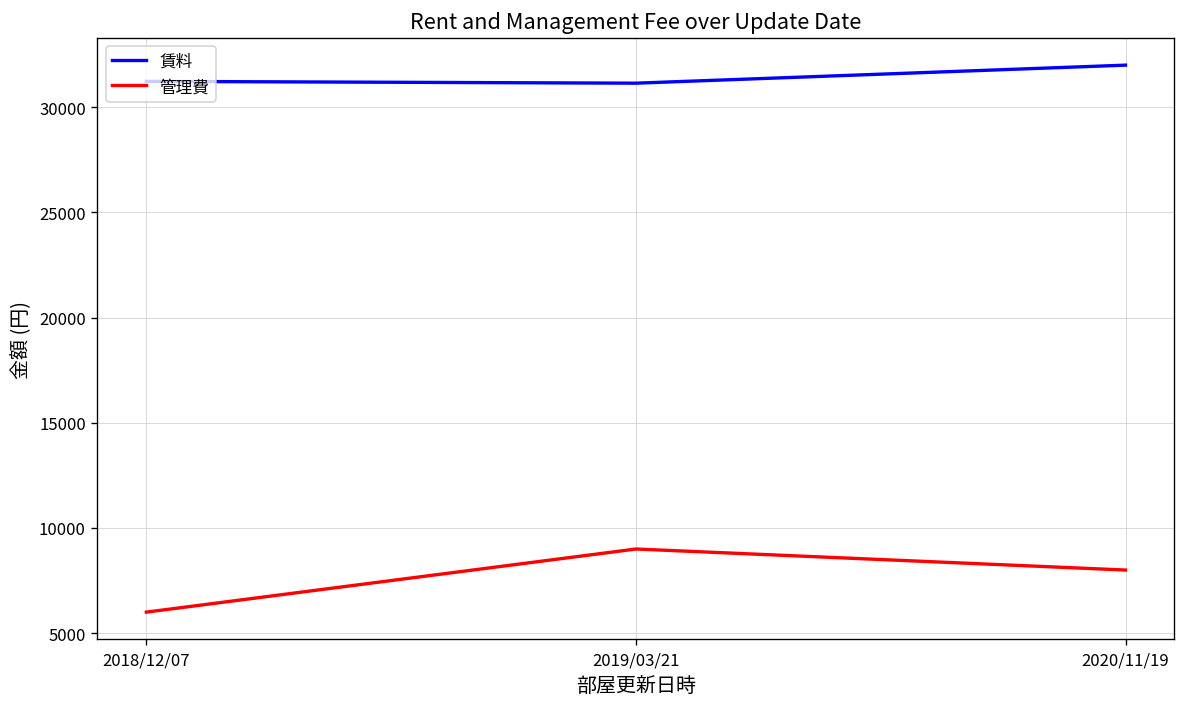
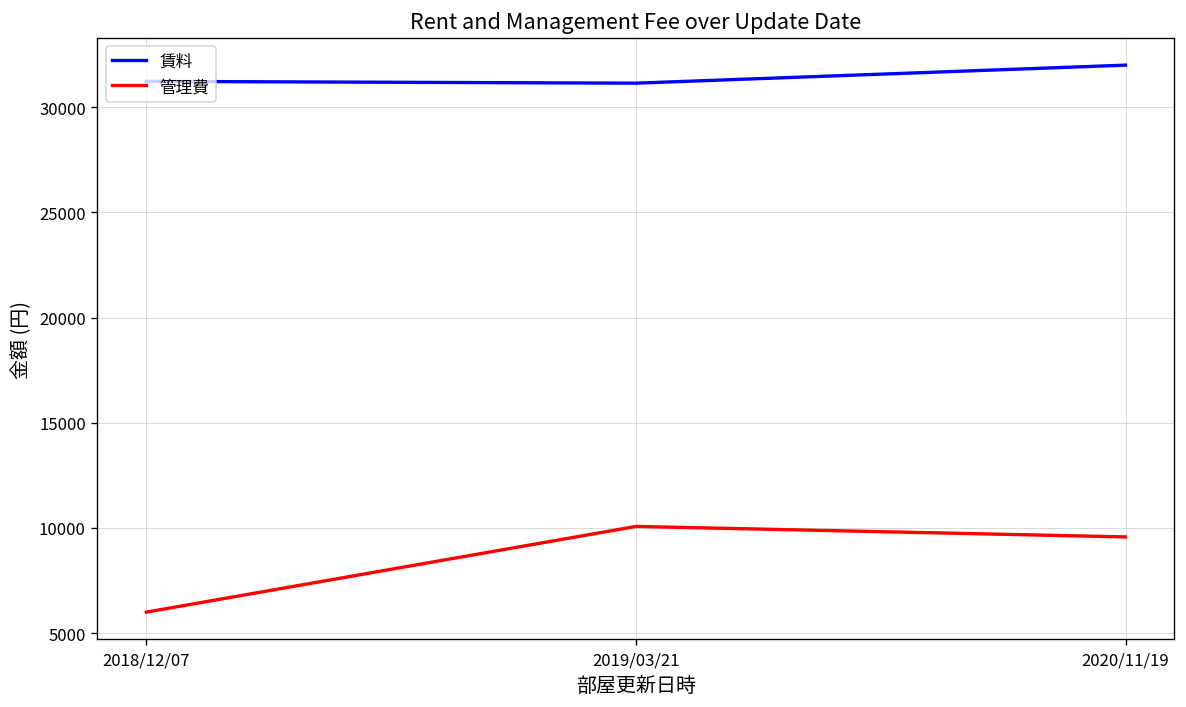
  {
    "賃料": {
      "2019/03/21": 31100,
      "2020/11/19": 32000
    },
    "管理費": {
      "2018/12/07": 6000,
-     "2019/03/21": 9000,
-     "2020/11/19": 8000
+     "2019/03/21": 10100,
+     "2020/11/19": 9600
    }
  }
